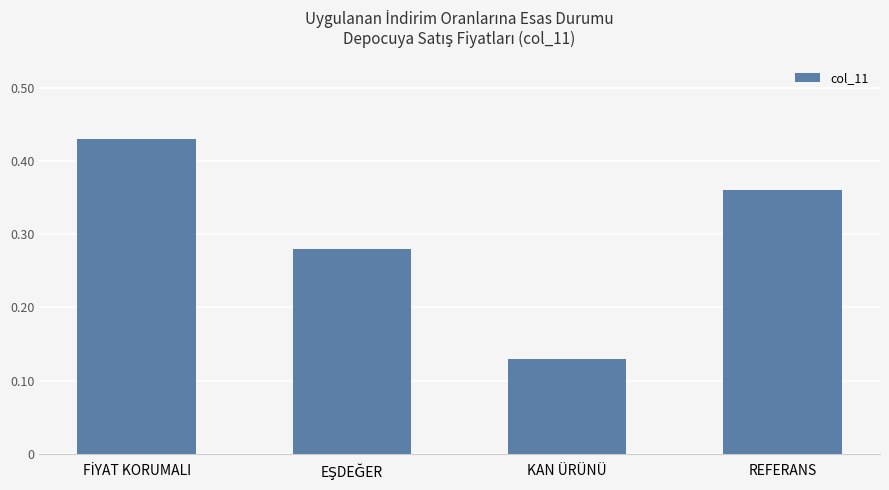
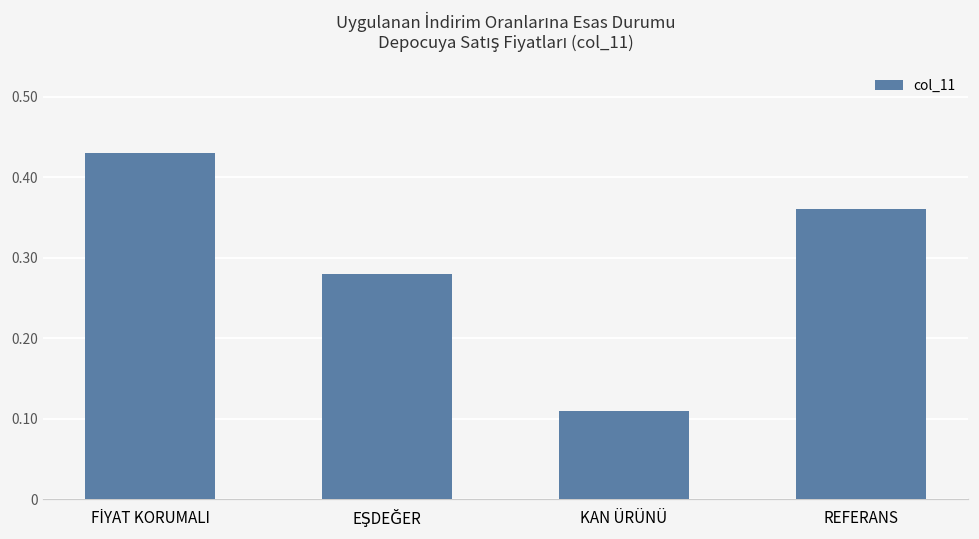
  {
    "FİYAT KORUMALI": 0.43,
    "EŞDEĞER": 0.28,
-   "KAN ÜRÜNÜ": 0.13,
+   "KAN ÜRÜNÜ": 0.11,
    "REFERANS": 0.36
  }
